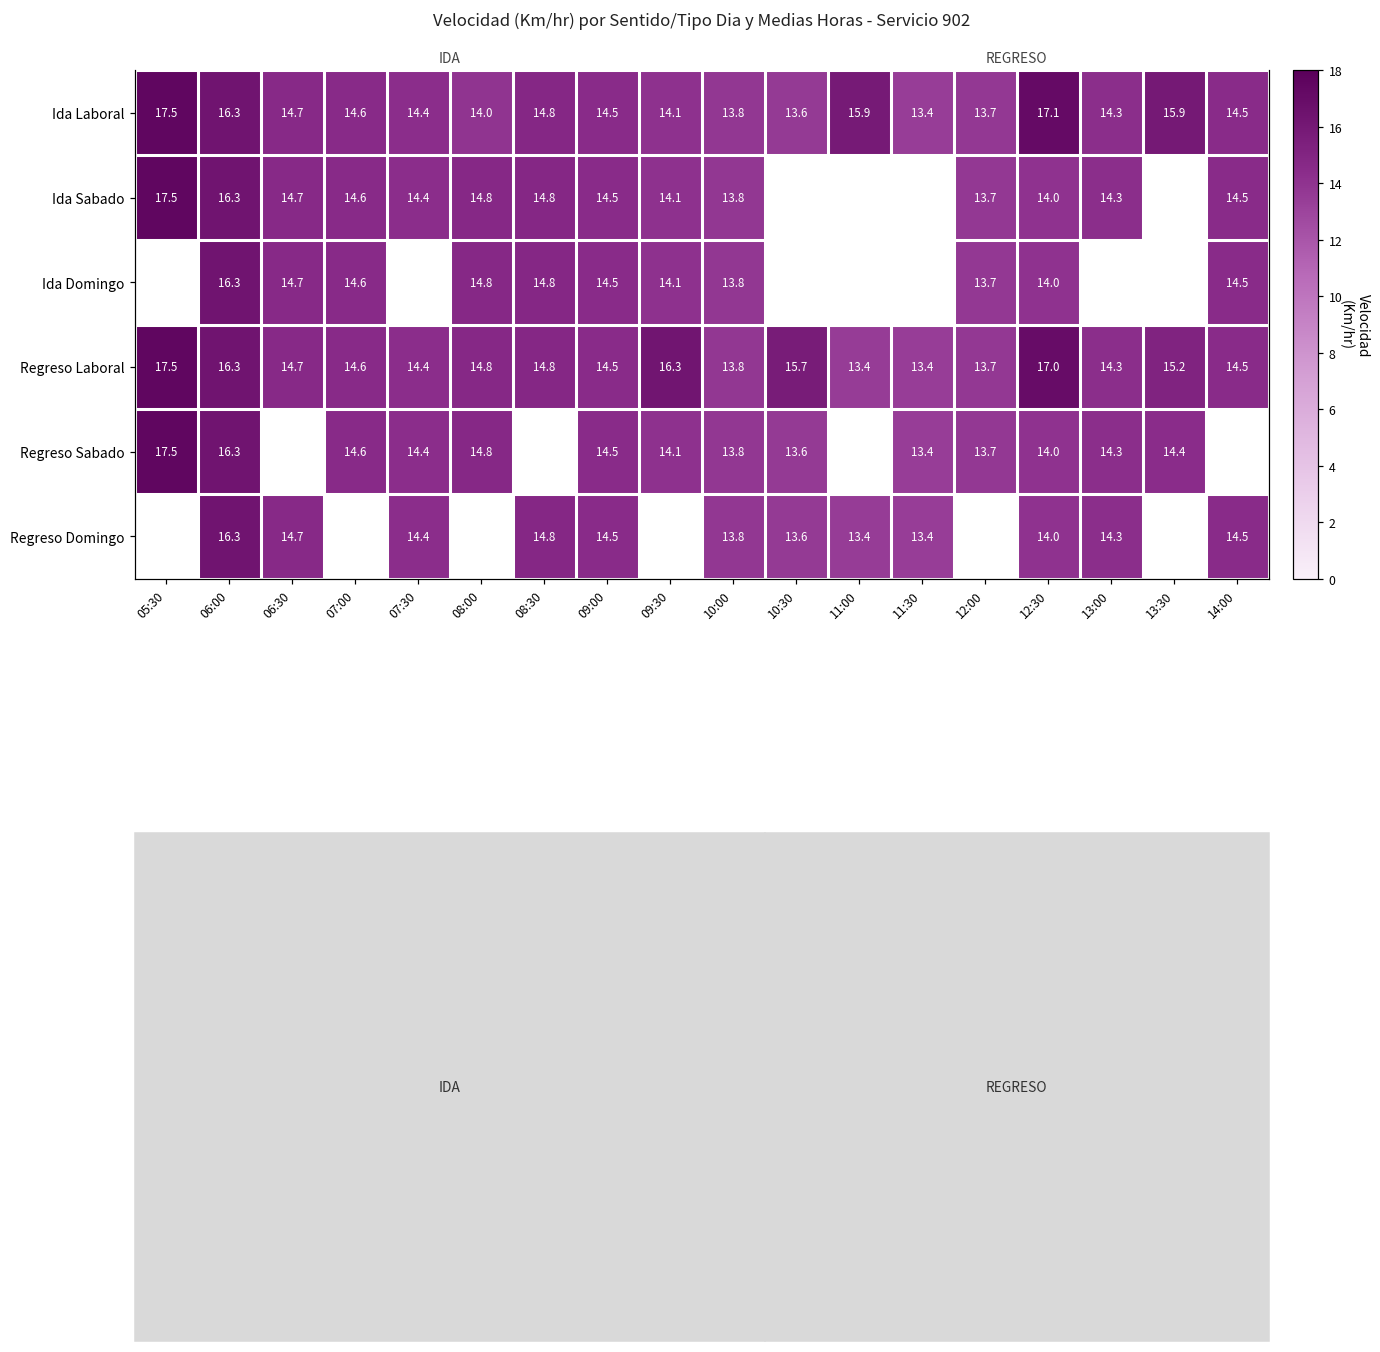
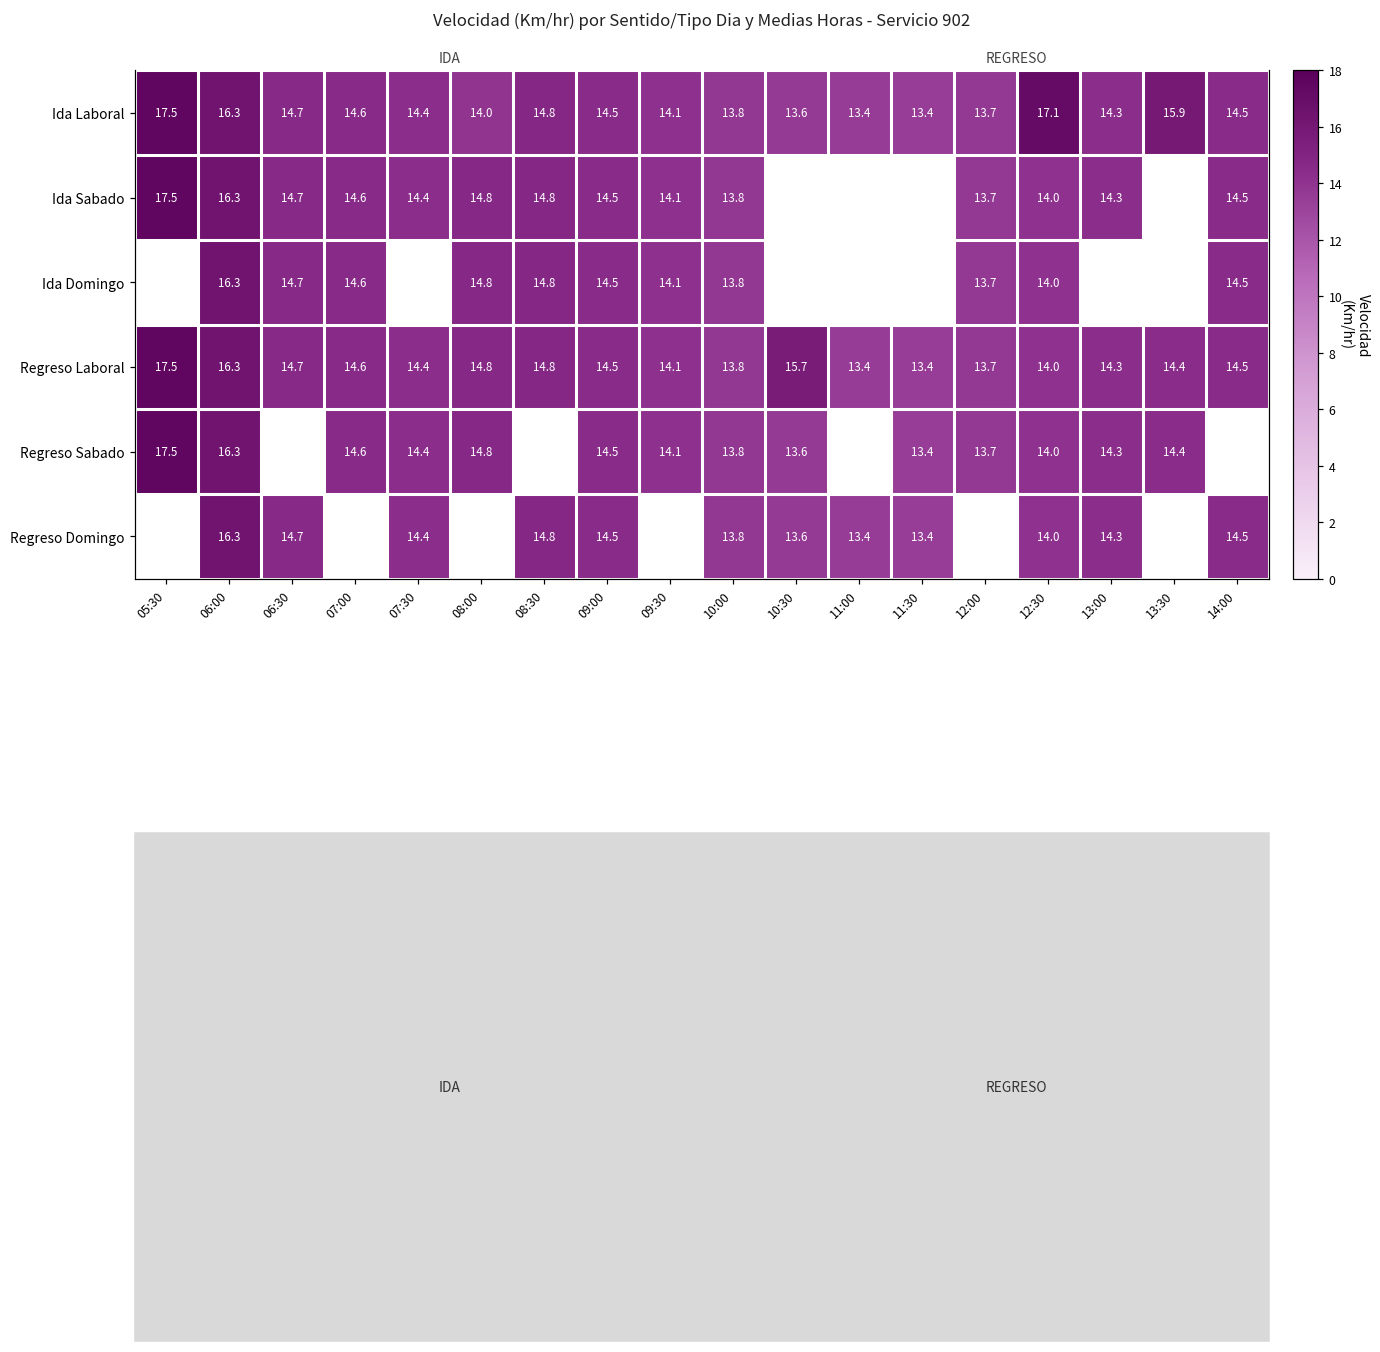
  {
    "Ida Laboral": {
      "05:30": 17.5,
      "06:00": 16.3,
      "06:30": 14.7,
      "07:00": 14.6,
      "07:30": 14.4,
      "08:00": 14.0,
      "08:30": 14.8,
      "09:00": 14.5,
      "09:30": 14.1,
      "10:00": 13.8,
      "10:30": 13.6,
-     "11:00": 15.9,
+     "11:00": 13.4,
      "11:30": 13.4,
      "12:00": 13.7,
      "12:30": 17.1,
      "13:00": 14.3,
      "13:30": 15.9,
      "14:00": 14.5
    },
    "Ida Sabado": {
      "05:30": 17.5,
      "06:00": 16.3,
      "06:30": 14.7,
      "07:00": 14.6,
      "07:30": 14.4,
      "08:00": 14.8,
      "08:30": 14.8,
      "09:00": 14.5,
      "09:30": 14.1,
      "10:00": 13.8,
      "12:00": 13.7,
      "12:30": 14.0,
      "13:00": 14.3,
      "14:00": 14.5
    },
    "Ida Domingo": {
      "06:00": 16.3,
      "06:30": 14.7,
      "07:00": 14.6,
      "08:00": 14.8,
      "08:30": 14.8,
      "09:00": 14.5,
      "09:30": 14.1,
      "10:00": 13.8,
      "12:00": 13.7,
      "12:30": 14.0,
      "14:00": 14.5
    },
    "Regreso Laboral": {
      "05:30": 17.5,
      "06:00": 16.3,
      "06:30": 14.7,
      "07:00": 14.6,
      "07:30": 14.4,
      "08:00": 14.8,
      "08:30": 14.8,
      "09:00": 14.5,
-     "09:30": 16.3,
+     "09:30": 14.1,
      "10:00": 13.8,
      "10:30": 15.7,
      "11:00": 13.4,
      "11:30": 13.4,
      "12:00": 13.7,
-     "12:30": 17.0,
+     "12:30": 14.0,
      "13:00": 14.3,
-     "13:30": 15.2,
+     "13:30": 14.4,
      "14:00": 14.5
    },
    "Regreso Sabado": {
      "05:30": 17.5,
      "06:00": 16.3,
      "07:00": 14.6,
      "07:30": 14.4,
      "08:00": 14.8,
      "09:00": 14.5,
      "09:30": 14.1,
      "10:00": 13.8,
      "10:30": 13.6,
      "11:30": 13.4,
      "12:00": 13.7,
      "12:30": 14.0,
      "13:00": 14.3,
      "13:30": 14.4
    },
    "Regreso Domingo": {
      "06:00": 16.3,
      "06:30": 14.7,
      "07:30": 14.4,
      "08:30": 14.8,
      "09:00": 14.5,
      "10:00": 13.8,
      "10:30": 13.6,
      "11:00": 13.4,
      "11:30": 13.4,
      "12:30": 14.0,
      "13:00": 14.3,
      "14:00": 14.5
    }
  }
